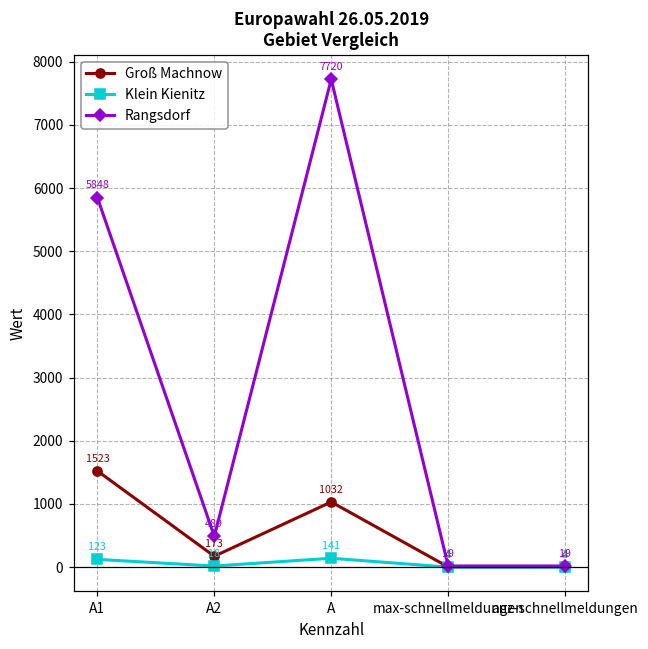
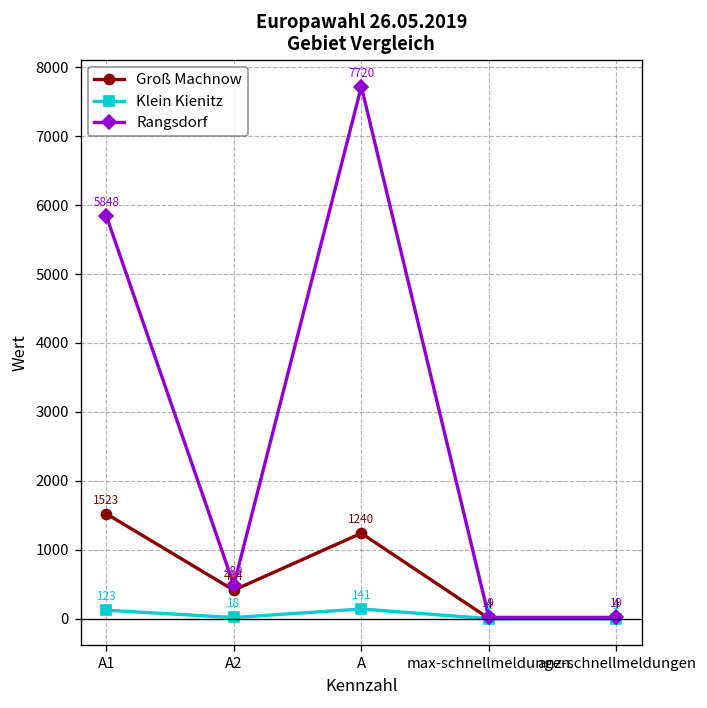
  {
    "Groß Machnow": {
      "A1": 1523,
-     "A2": 173,
-     "A": 1032
+     "A2": 414,
+     "A": 1240
    },
    "Klein Kienitz": {
      "A1": 123,
      "A2": 18,
      "A": 141
    },
    "Rangsdorf": {
      "A1": 5848,
      "A": 7720
    }
  }
